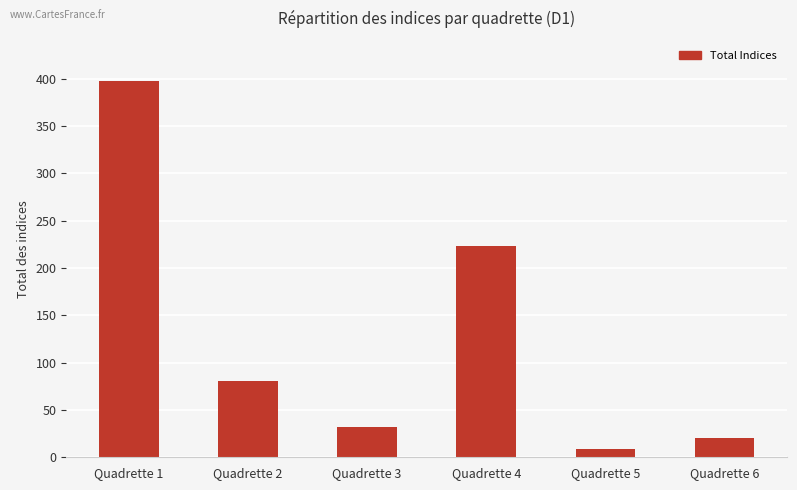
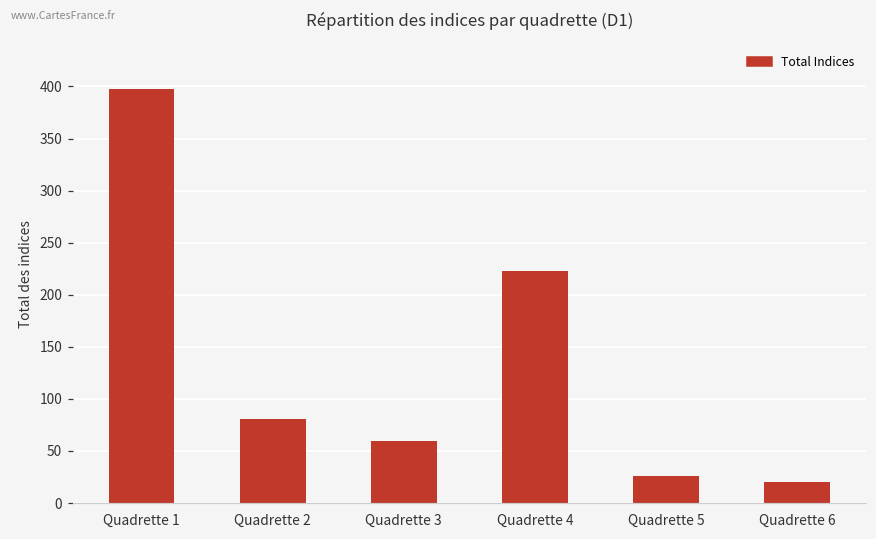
  {
    "Quadrette 1": 400,
    "Quadrette 2": 80,
-   "Quadrette 3": 30,
+   "Quadrette 3": 60,
    "Quadrette 4": 220,
-   "Quadrette 5": 10,
+   "Quadrette 5": 30,
    "Quadrette 6": 20
  }
